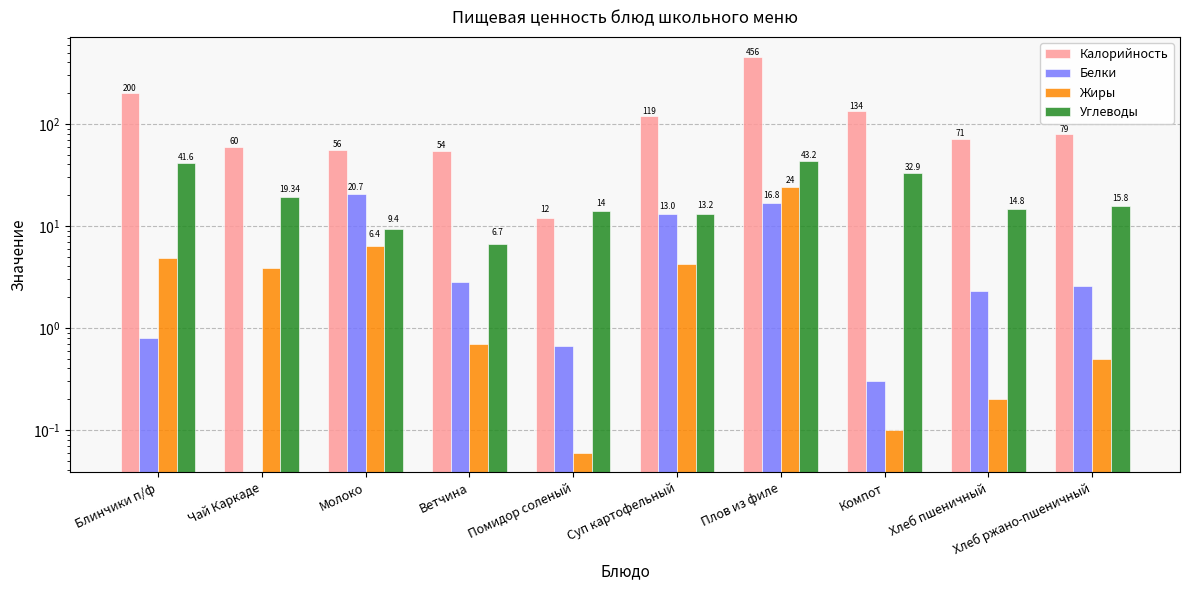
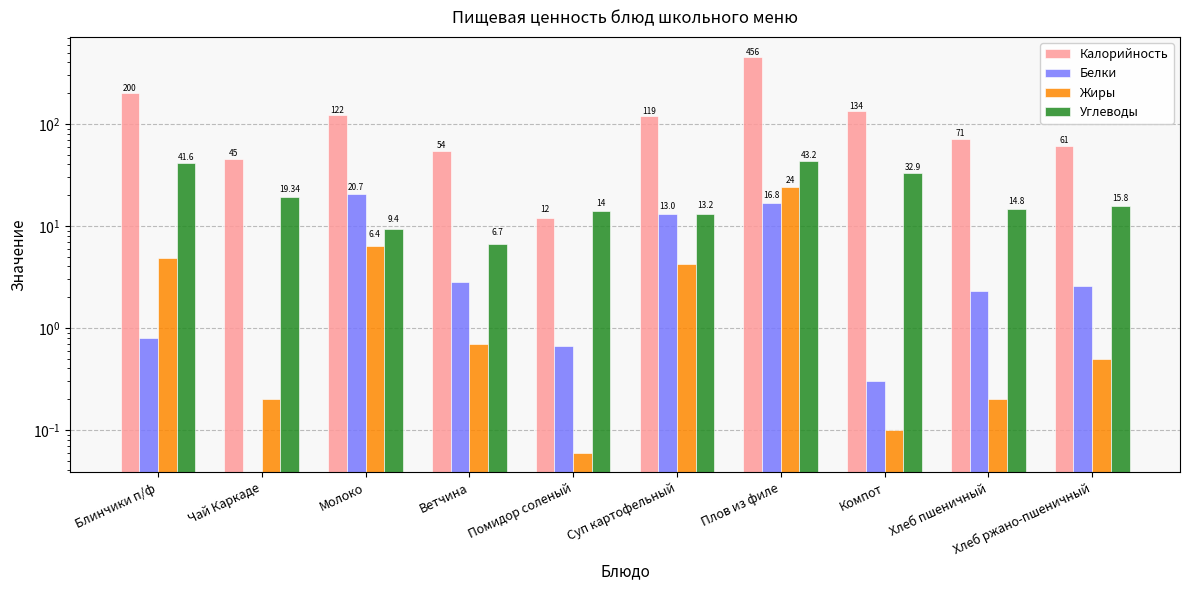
  {
    "Калорийность": {
      "Блинчики п/ф": 200,
-     "Чай Каркаде": 60,
-     "Молоко": 56,
+     "Чай Каркаде": 45,
+     "Молоко": 122,
      "Ветчина": 54,
      "Помидор соленый": 12,
      "Суп картофельный": 119,
      "Плов из филе": 456,
      "Компот": 134,
      "Хлеб пшеничный": 71,
-     "Хлеб ржано-пшеничный": 79
+     "Хлеб ржано-пшеничный": 61
    },
    "Белки": {
      "Молоко": 20.7,
      "Суп картофельный": 13.0,
      "Плов из филе": 16.8
    },
    "Жиры": {
      "Блинчики п/ф": 5,
-     "Чай Каркаде": 3.9,
+     "Чай Каркаде": 0.2,
      "Ветчина": 0.7,
      "Помидор соленый": 0.06,
      "Суп картофельный": 4.2,
      "Компот": 0.1,
      "Хлеб пшеничный": 0.2,
      "Хлеб ржано-пшеничный": 0.5
    },
    "Углеводы": {
      "Блинчики п/ф": 41.6,
      "Чай Каркаде": 19.34,
      "Молоко": 9.4,
      "Ветчина": 6.7,
      "Помидор соленый": 14,
      "Суп картофельный": 13.2,
      "Плов из филе": 43.2,
      "Компот": 32.9,
      "Хлеб пшеничный": 14.8,
      "Хлеб ржано-пшеничный": 15.8
    }
  }
